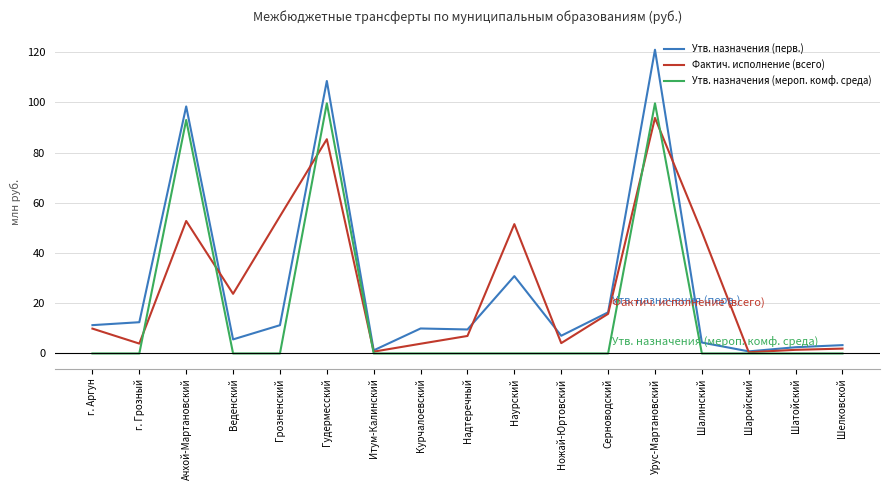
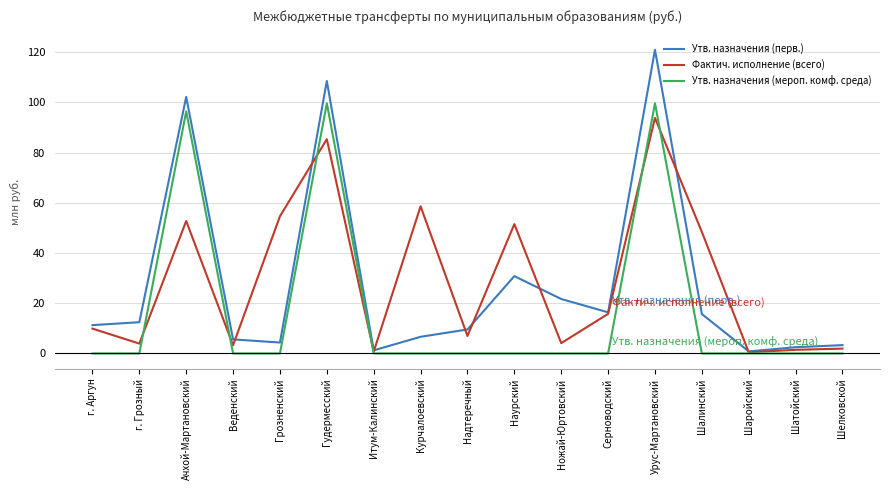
  {
    "Утв. назначения (перв.)": {
      "г. Аргун": 11,
      "г. Грозный": 12,
-     "Ачхой-Мартановский": 98,
+     "Ачхой-Мартановский": 102,
      "Веденский": 6,
-     "Грозненский": 11,
+     "Грозненский": 4,
      "Гудермесский": 108,
-     "Курчалоевский": 10,
+     "Курчалоевский": 7,
      "Надтеречный": 10,
      "Наурский": 31,
-     "Ножай-Юртовский": 7,
+     "Ножай-Юртовский": 22,
      "Урус-Мартановский": 121,
-     "Шалинский": 4,
+     "Шалинский": 16,
      "Шатойский": 2,
      "Шелковской": 3
    },
    "Фактич. исполнение (всего)": {
      "г. Аргун": 10,
      "г. Грозный": 4,
      "Ачхой-Мартановский": 53,
-     "Веденский": 24,
+     "Веденский": 3,
      "Грозненский": 55,
      "Гудермесский": 85,
-     "Курчалоевский": 4,
+     "Курчалоевский": 59,
      "Надтеречный": 7,
      "Наурский": 51,
      "Ножай-Юртовский": 4,
      "Урус-Мартановский": 94,
      "Шалинский": 48,
      "Шатойский": 1,
      "Шелковской": 2
    },
    "Утв. назначения (мероп. комф. среда)": {
      "г. Аргун": 0,
      "г. Грозный": 0,
-     "Ачхой-Мартановский": 93,
+     "Ачхой-Мартановский": 96,
      "Веденский": 0,
      "Грозненский": 0,
      "Гудермесский": 100,
      "Курчалоевский": 0,
      "Надтеречный": 0,
      "Наурский": 0,
      "Ножай-Юртовский": 0,
      "Серноводский": 0,
      "Урус-Мартановский": 100,
      "Шалинский": 0,
      "Шатойский": 0,
      "Шелковской": 0
    }
  }
